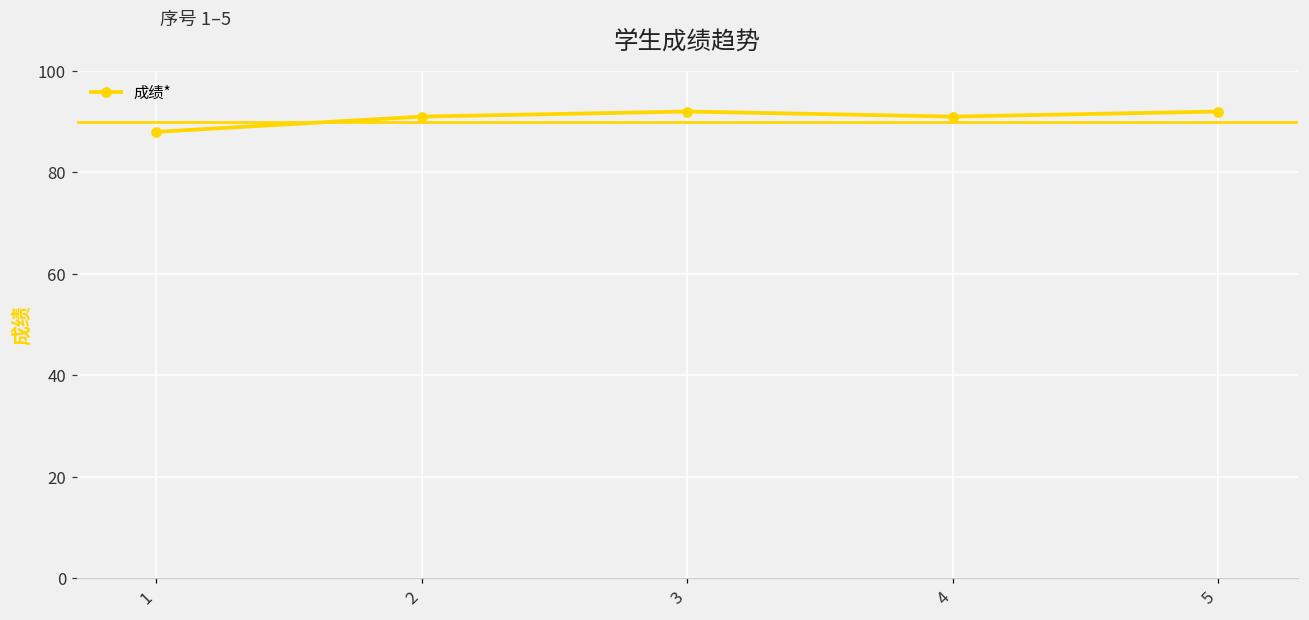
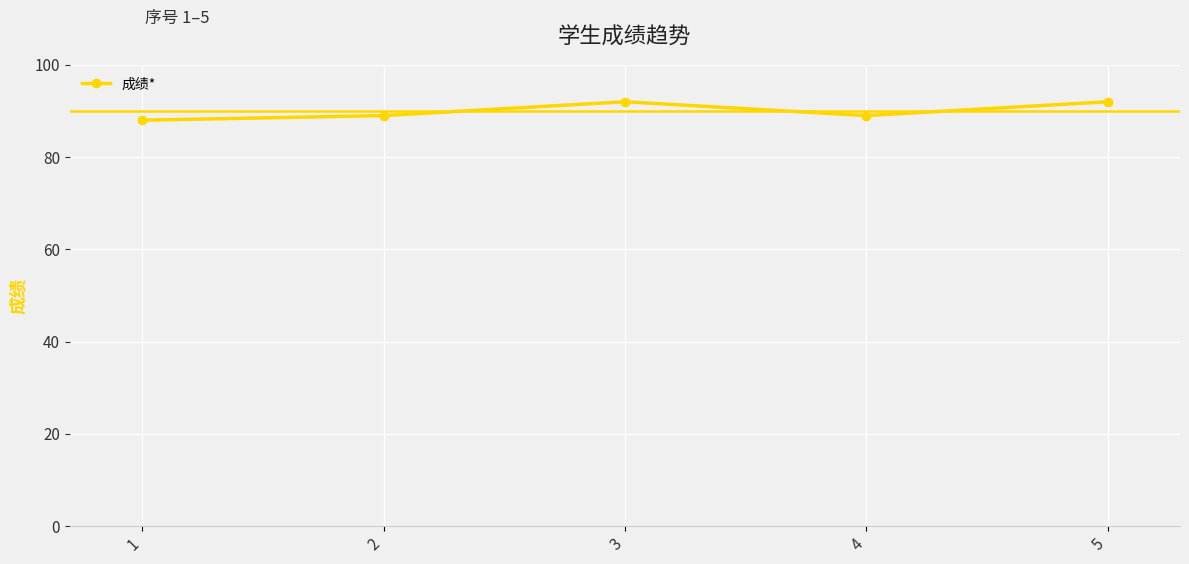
  {
    "1": 88,
-   "2": 91,
+   "2": 89,
    "3": 92,
-   "4": 91,
+   "4": 89,
    "5": 92
  }
